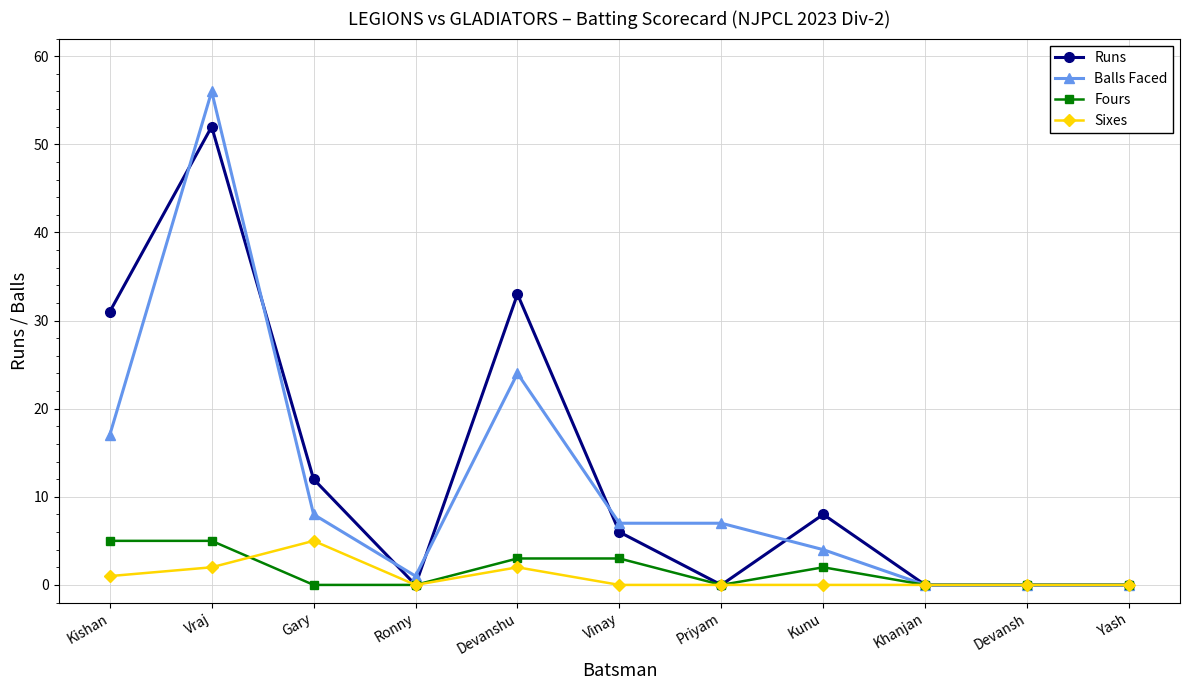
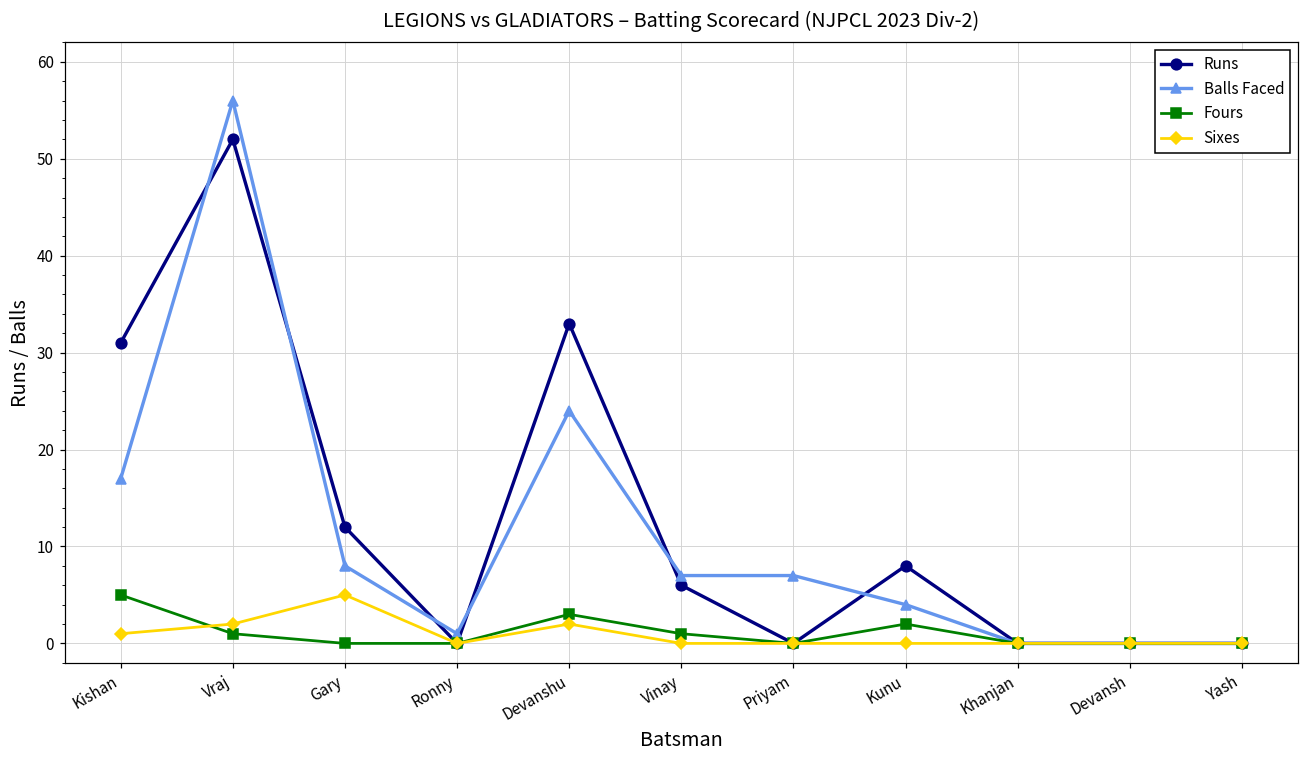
  {
    "Runs": {
      "Kishan": 31,
      "Vraj": 52,
      "Gary": 12,
      "Devanshu": 33,
      "Vinay": 6,
      "Kunu": 8
    },
    "Balls Faced": {
      "Kishan": 17,
      "Vraj": 56,
      "Gary": 8,
      "Ronny": 1,
      "Devanshu": 24,
      "Vinay": 7,
      "Priyam": 7,
      "Kunu": 4
    },
    "Fours": {
      "Kishan": 5,
-     "Vraj": 5,
+     "Vraj": 1,
      "Gary": 0,
      "Devanshu": 3,
-     "Vinay": 3,
+     "Vinay": 1,
      "Kunu": 2
    },
    "Sixes": {
      "Kishan": 1,
      "Vraj": 2,
      "Gary": 5,
      "Devanshu": 2,
      "Vinay": 0,
      "Kunu": 0
    }
  }
